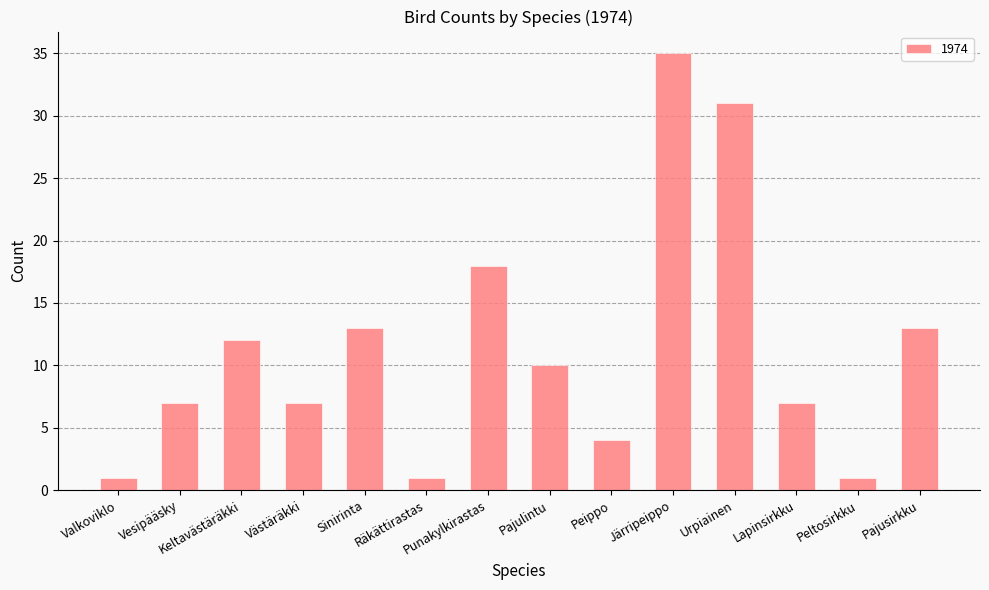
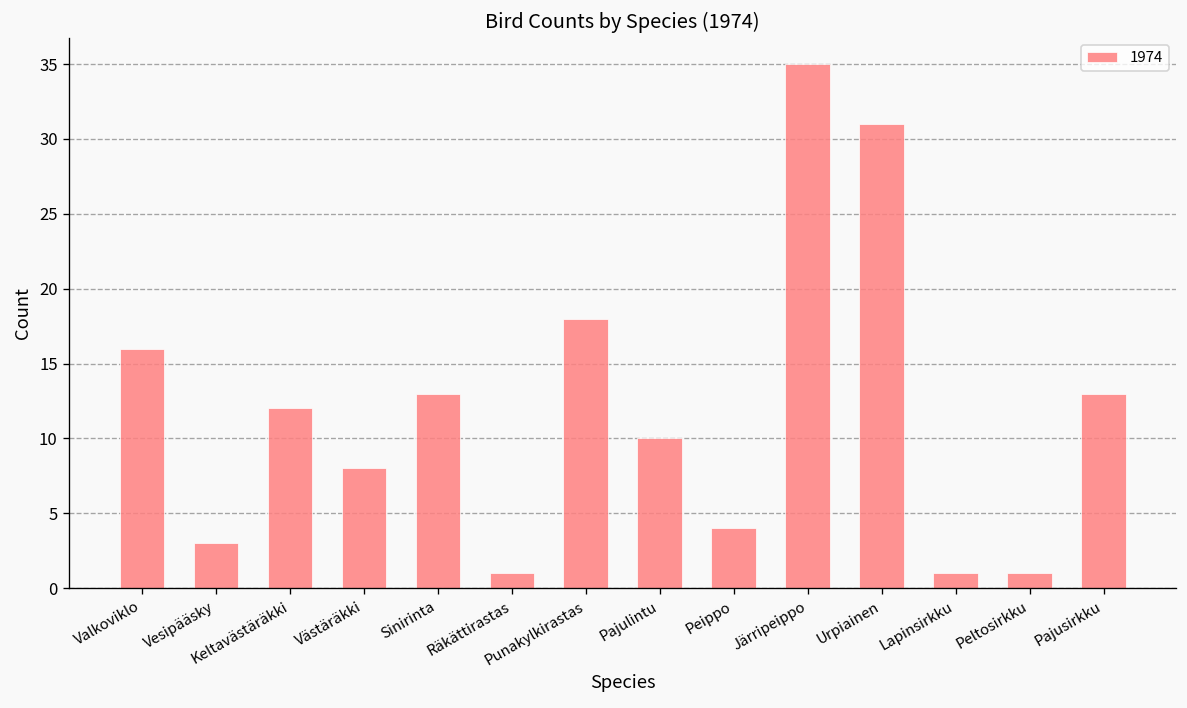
  {
-   "Valkoviklo": 1,
-   "Vesipääsky": 7,
+   "Valkoviklo": 16,
+   "Vesipääsky": 3,
    "Keltavästäräkki": 12,
-   "Västäräkki": 7,
+   "Västäräkki": 8,
    "Sinirinta": 13,
    "Räkättirastas": 1,
    "Punakylkirastas": 18,
    "Pajulintu": 10,
    "Peippo": 4,
    "Järripeippo": 35,
    "Urpiainen": 31,
-   "Lapinsirkku": 7,
+   "Lapinsirkku": 1,
    "Peltosirkku": 1,
    "Pajusirkku": 13
  }
